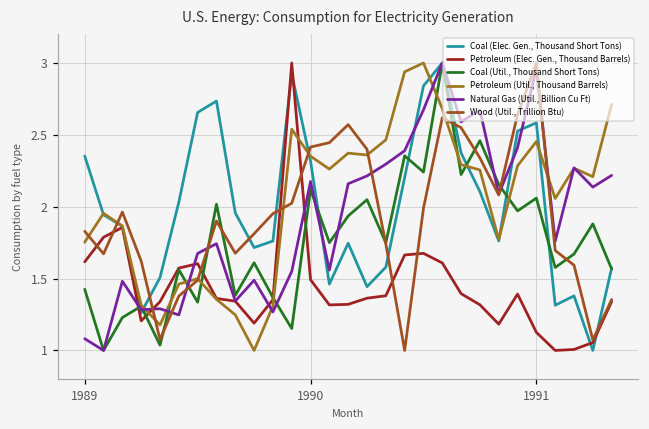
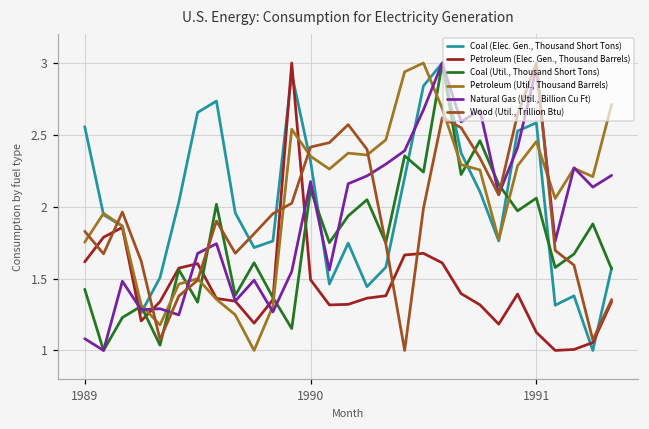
  {
    "Coal (Elec. Gen., Thousand Short Tons)": {
-     "1989": 2.35,
+     "1989": 2.56,
      "1990": 2.32,
      "1991": 2.58
    },
    "Coal (Util., Thousand Short Tons)": {
      "1989": 1.43,
      "1990": 2.12,
      "1991": 2.06
    },
    "Natural Gas (Util., Billion Cu Ft)": {
      "1989": 1.08,
      "1990": 2.18
    }
  }
